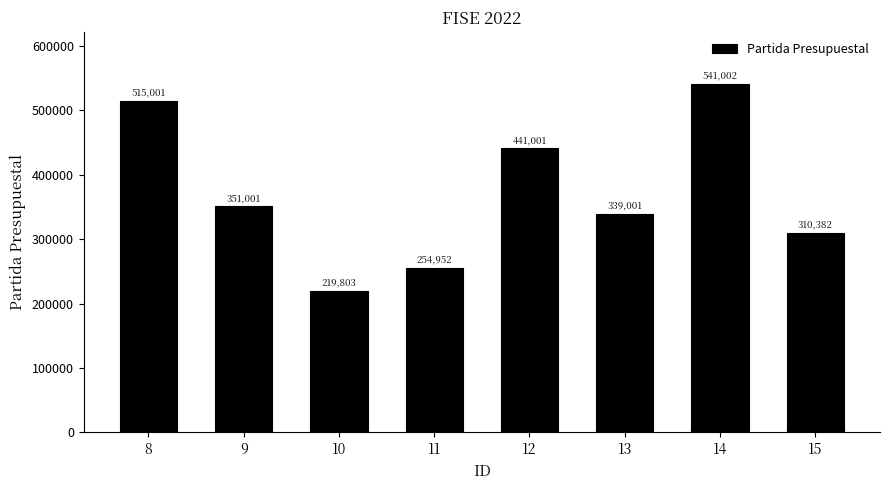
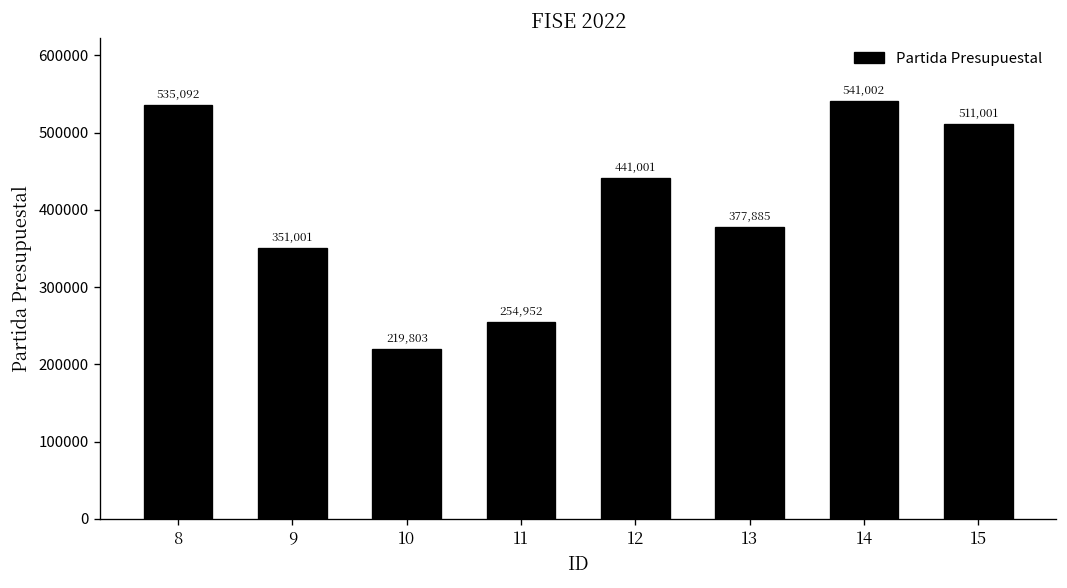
  {
-   "8": "515,001",
+   "8": "535,092",
    "9": "351,001",
    "10": "219,803",
    "11": "254,952",
    "12": "441,001",
-   "13": "339,001",
+   "13": "377,885",
    "14": "541,002",
-   "15": "310,382"
+   "15": "511,001"
  }
